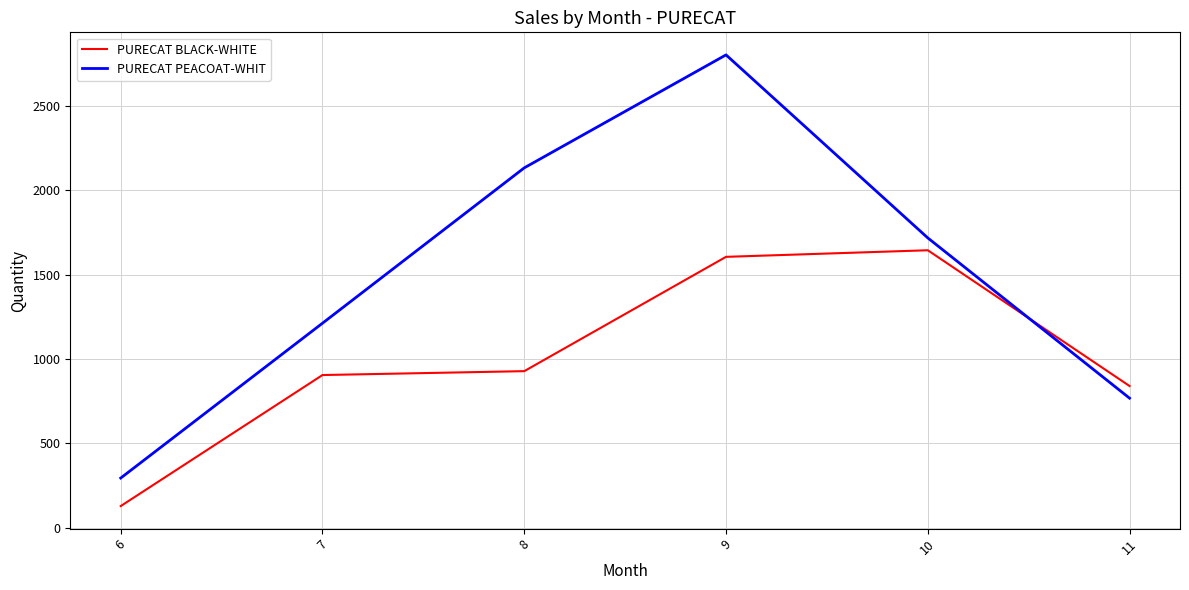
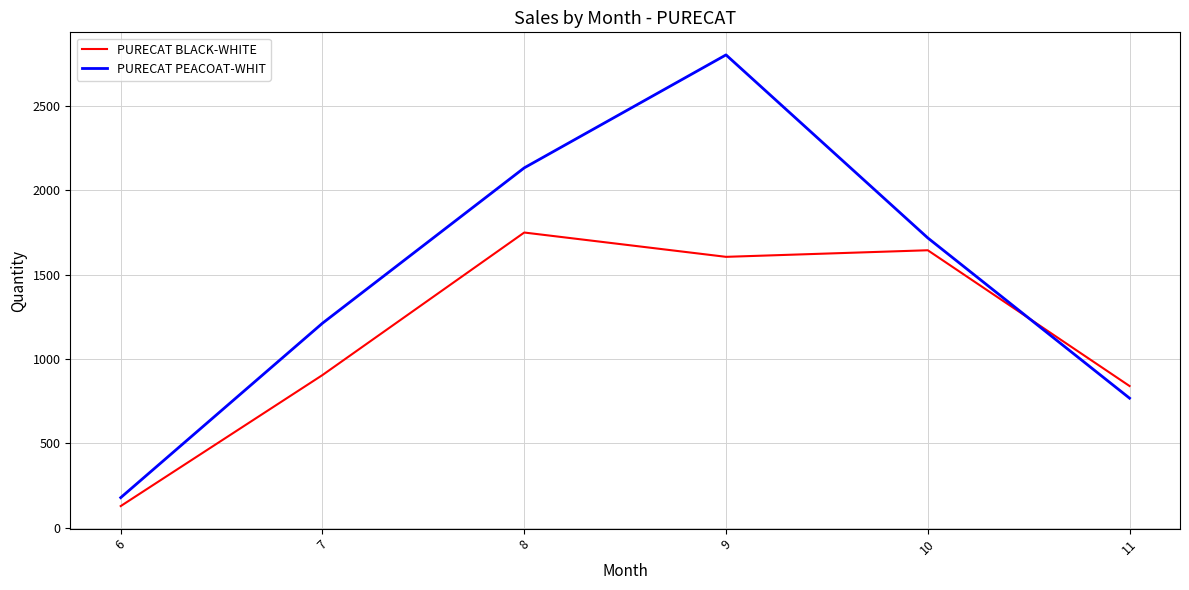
  {
    "PURECAT BLACK-WHITE": {
      "6": 130,
      "7": 910,
-     "8": 930,
+     "8": 1750,
      "9": 1610,
      "10": 1640,
      "11": 840
    },
    "PURECAT PEACOAT-WHIT": {
-     "6": 300,
+     "6": 180,
      "7": 1210,
      "8": 2130,
      "9": 2800,
      "10": 1720,
      "11": 770
    }
  }
